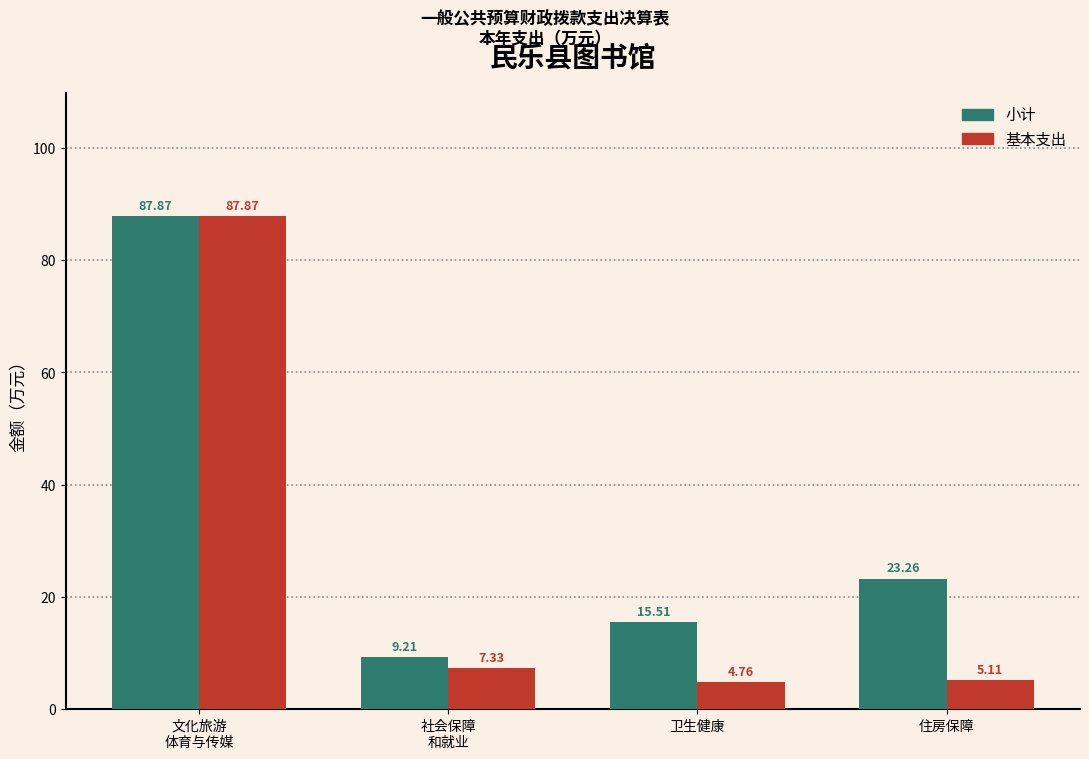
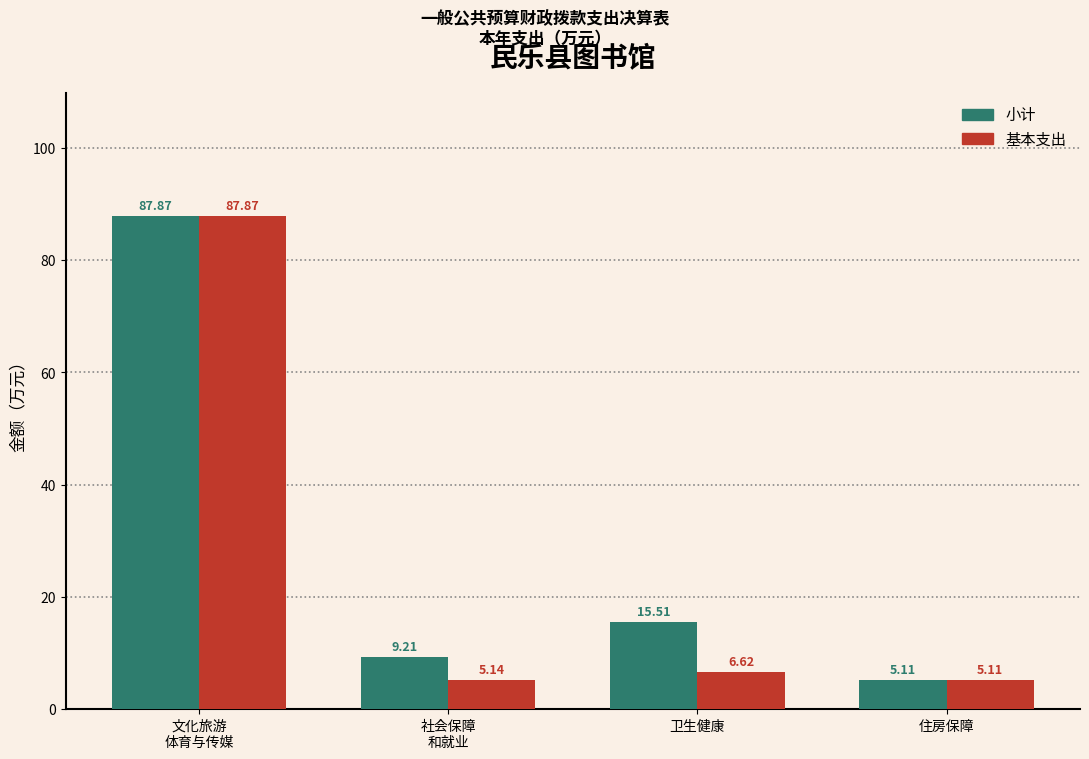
  {
    "小计": {
      "文化旅游 体育与传媒": 87.87,
      "社会保障 和就业": 9.21,
      "卫生健康": 15.51,
-     "住房保障": 23.26
+     "住房保障": 5.11
    },
    "基本支出": {
      "文化旅游 体育与传媒": 87.87,
-     "社会保障 和就业": 7.33,
-     "卫生健康": 4.76,
+     "社会保障 和就业": 5.14,
+     "卫生健康": 6.62,
      "住房保障": 5.11
    }
  }
